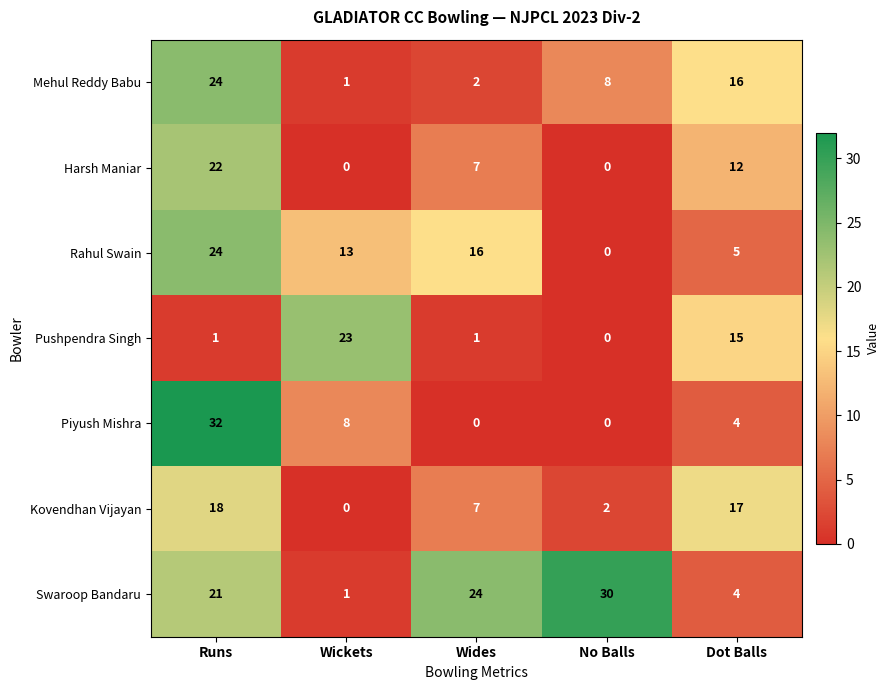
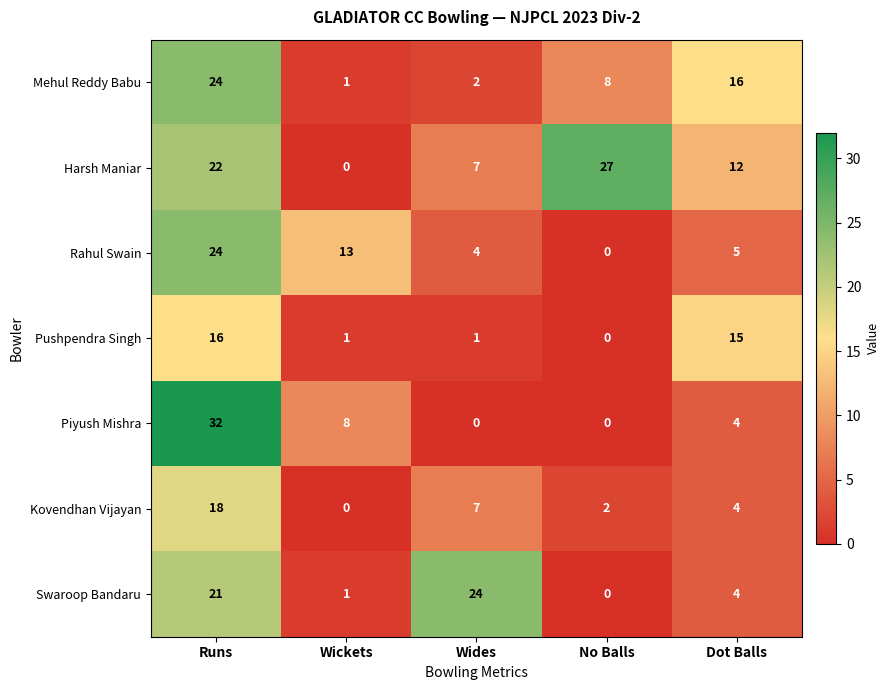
  {
    "Mehul Reddy Babu": {
      "Runs": 24,
      "Wickets": 1,
      "Wides": 2,
      "No Balls": 8,
      "Dot Balls": 16
    },
    "Harsh Maniar": {
      "Runs": 22,
      "Wickets": 0,
      "Wides": 7,
-     "No Balls": 0,
+     "No Balls": 27,
      "Dot Balls": 12
    },
    "Rahul Swain": {
      "Runs": 24,
      "Wickets": 13,
-     "Wides": 16,
+     "Wides": 4,
      "No Balls": 0,
      "Dot Balls": 5
    },
    "Pushpendra Singh": {
-     "Runs": 1,
-     "Wickets": 23,
+     "Runs": 16,
+     "Wickets": 1,
      "Wides": 1,
      "No Balls": 0,
      "Dot Balls": 15
    },
    "Piyush Mishra": {
      "Runs": 32,
      "Wickets": 8,
      "Wides": 0,
      "No Balls": 0,
      "Dot Balls": 4
    },
    "Kovendhan Vijayan": {
      "Runs": 18,
      "Wickets": 0,
      "Wides": 7,
      "No Balls": 2,
-     "Dot Balls": 17
+     "Dot Balls": 4
    },
    "Swaroop Bandaru": {
      "Runs": 21,
      "Wickets": 1,
      "Wides": 24,
-     "No Balls": 30,
+     "No Balls": 0,
      "Dot Balls": 4
    }
  }
